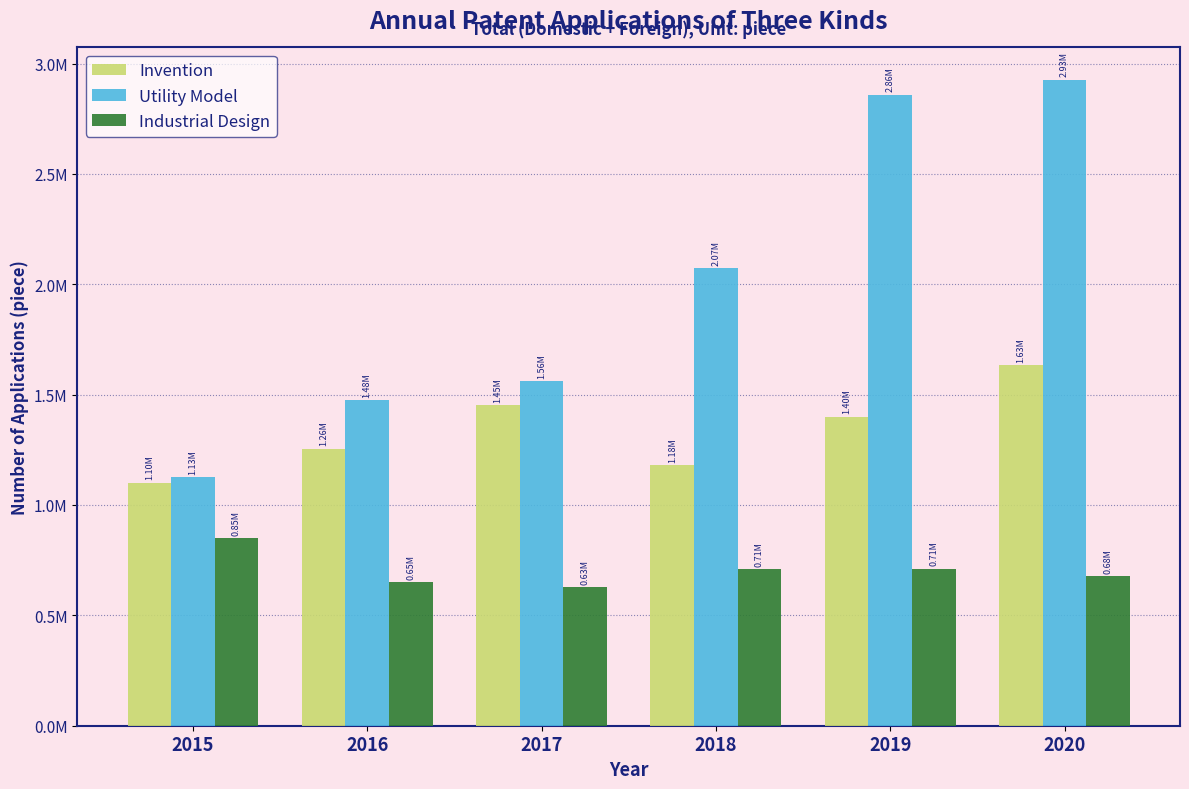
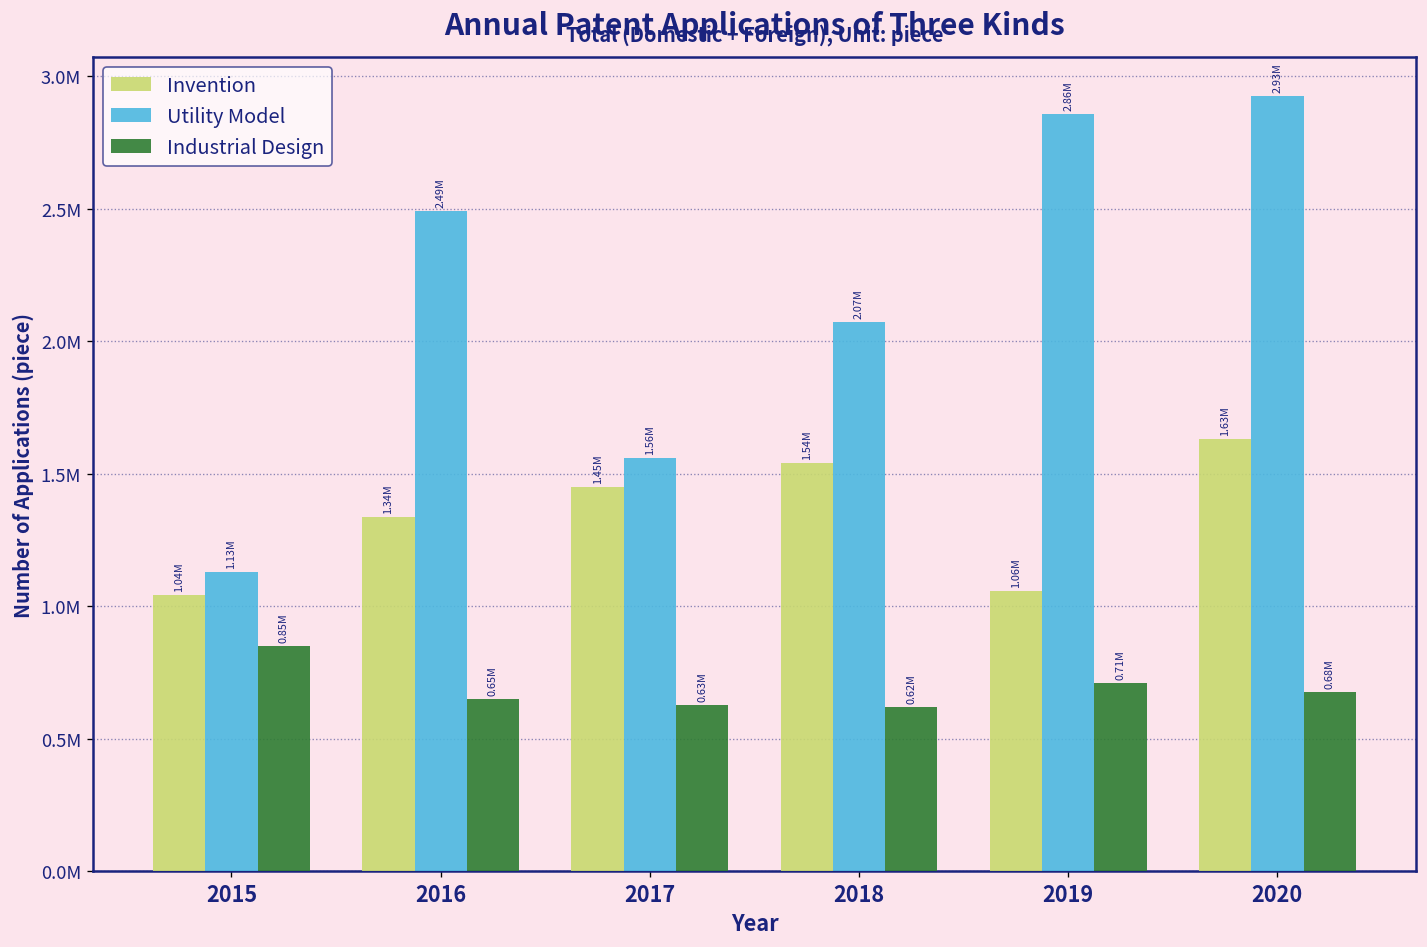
  {
    "Invention": {
-     "2015": "1.10M",
-     "2016": "1.26M",
+     "2015": "1.04M",
+     "2016": "1.34M",
      "2017": "1.45M",
-     "2018": "1.18M",
-     "2019": "1.40M",
+     "2018": "1.54M",
+     "2019": "1.06M",
      "2020": "1.63M"
    },
    "Utility Model": {
      "2015": "1.13M",
-     "2016": "1.48M",
+     "2016": "2.49M",
      "2017": "1.56M",
      "2018": "2.07M",
      "2019": "2.86M",
      "2020": "2.93M"
    },
    "Industrial Design": {
      "2015": "0.85M",
      "2016": "0.65M",
      "2017": "0.63M",
-     "2018": "0.71M",
+     "2018": "0.62M",
      "2019": "0.71M",
      "2020": "0.68M"
    }
  }
